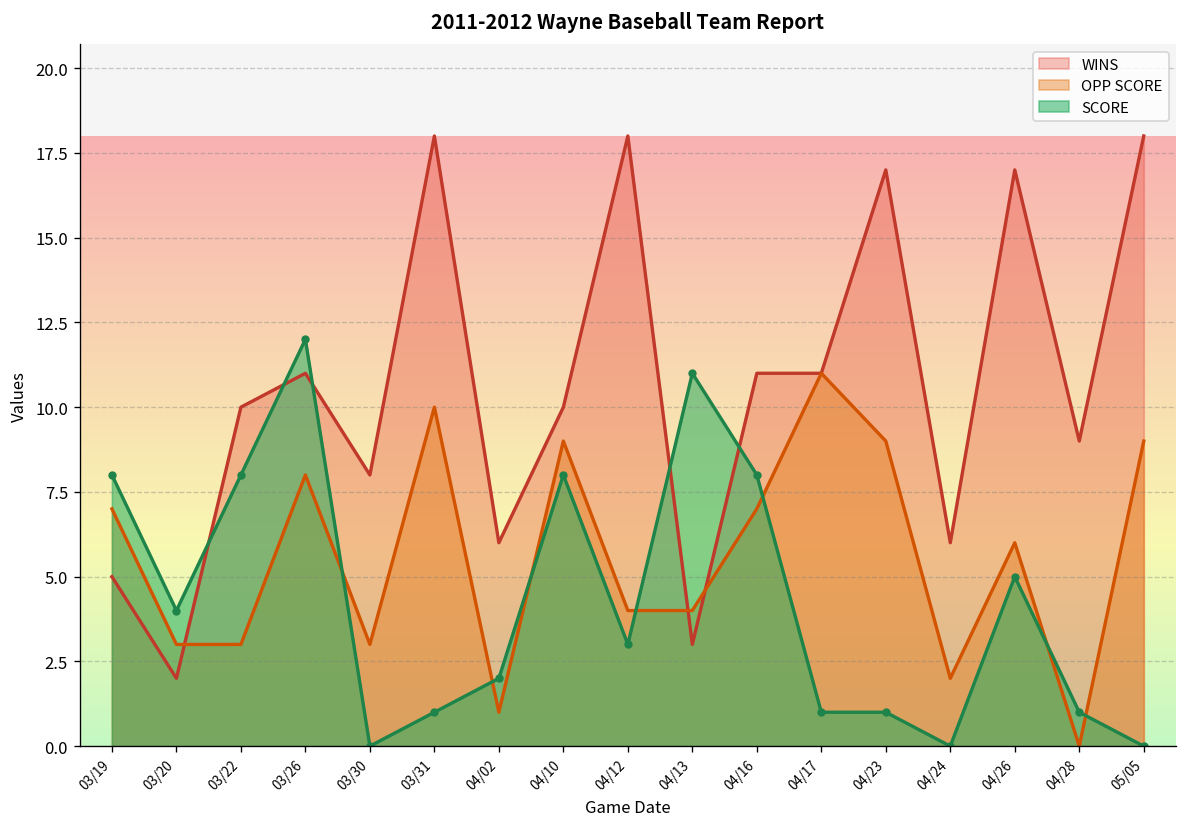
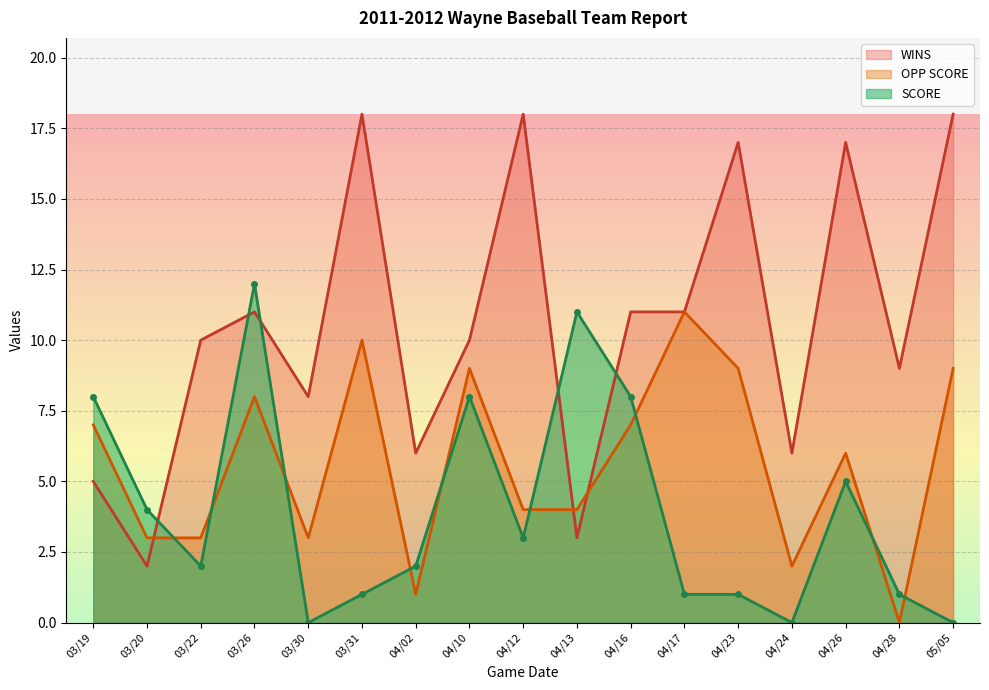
  {
    "SCORE": {
      "03/19": 8,
      "03/20": 4,
-     "03/22": 8,
+     "03/22": 2,
      "03/26": 12,
      "03/30": 0,
      "03/31": 1,
      "04/02": 2,
      "04/10": 8,
      "04/12": 3,
      "04/13": 11,
      "04/16": 8,
      "04/17": 1,
      "04/23": 1,
      "04/24": 0,
      "04/26": 5,
      "04/28": 1,
      "05/05": 0
    }
  }
